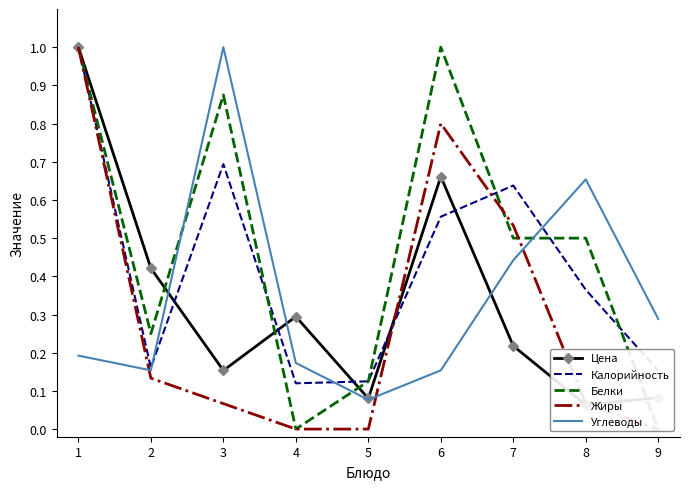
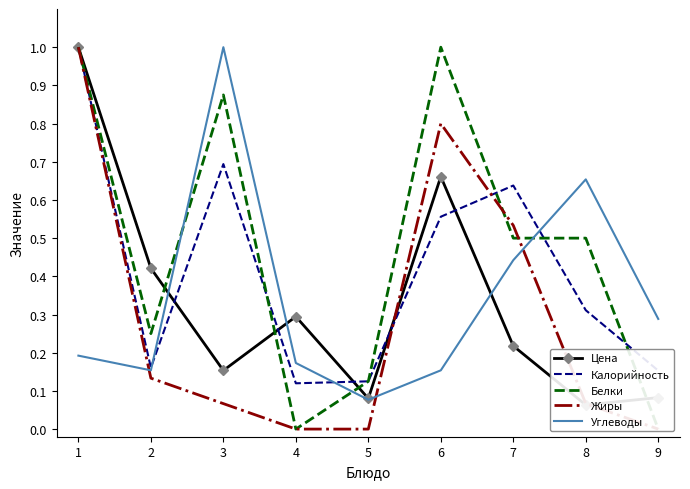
  {
    "Цена": {
      "2": 0.42,
      "3": 0.15,
      "4": 0.29,
      "6": 0.66,
      "7": 0.22
    },
    "Калорийность": {
      "2": 0.16,
      "3": 0.69,
      "4": 0.12,
      "6": 0.56,
      "7": 0.64,
-     "8": 0.36
+     "8": 0.31
    },
    "Белки": {
      "2": 0.25,
      "3": 0.88,
      "6": 1.00,
      "7": 0.50,
      "8": 0.50
    },
    "Жиры": {
      "2": 0.13,
      "3": 0.07,
      "5": 0.00,
      "6": 0.80,
      "7": 0.53
    },
    "Углеводы": {
      "1": 0.19,
      "2": 0.15,
      "3": 1.00,
      "4": 0.17,
      "6": 0.15,
      "7": 0.44,
      "8": 0.65,
      "9": 0.29
    }
  }
